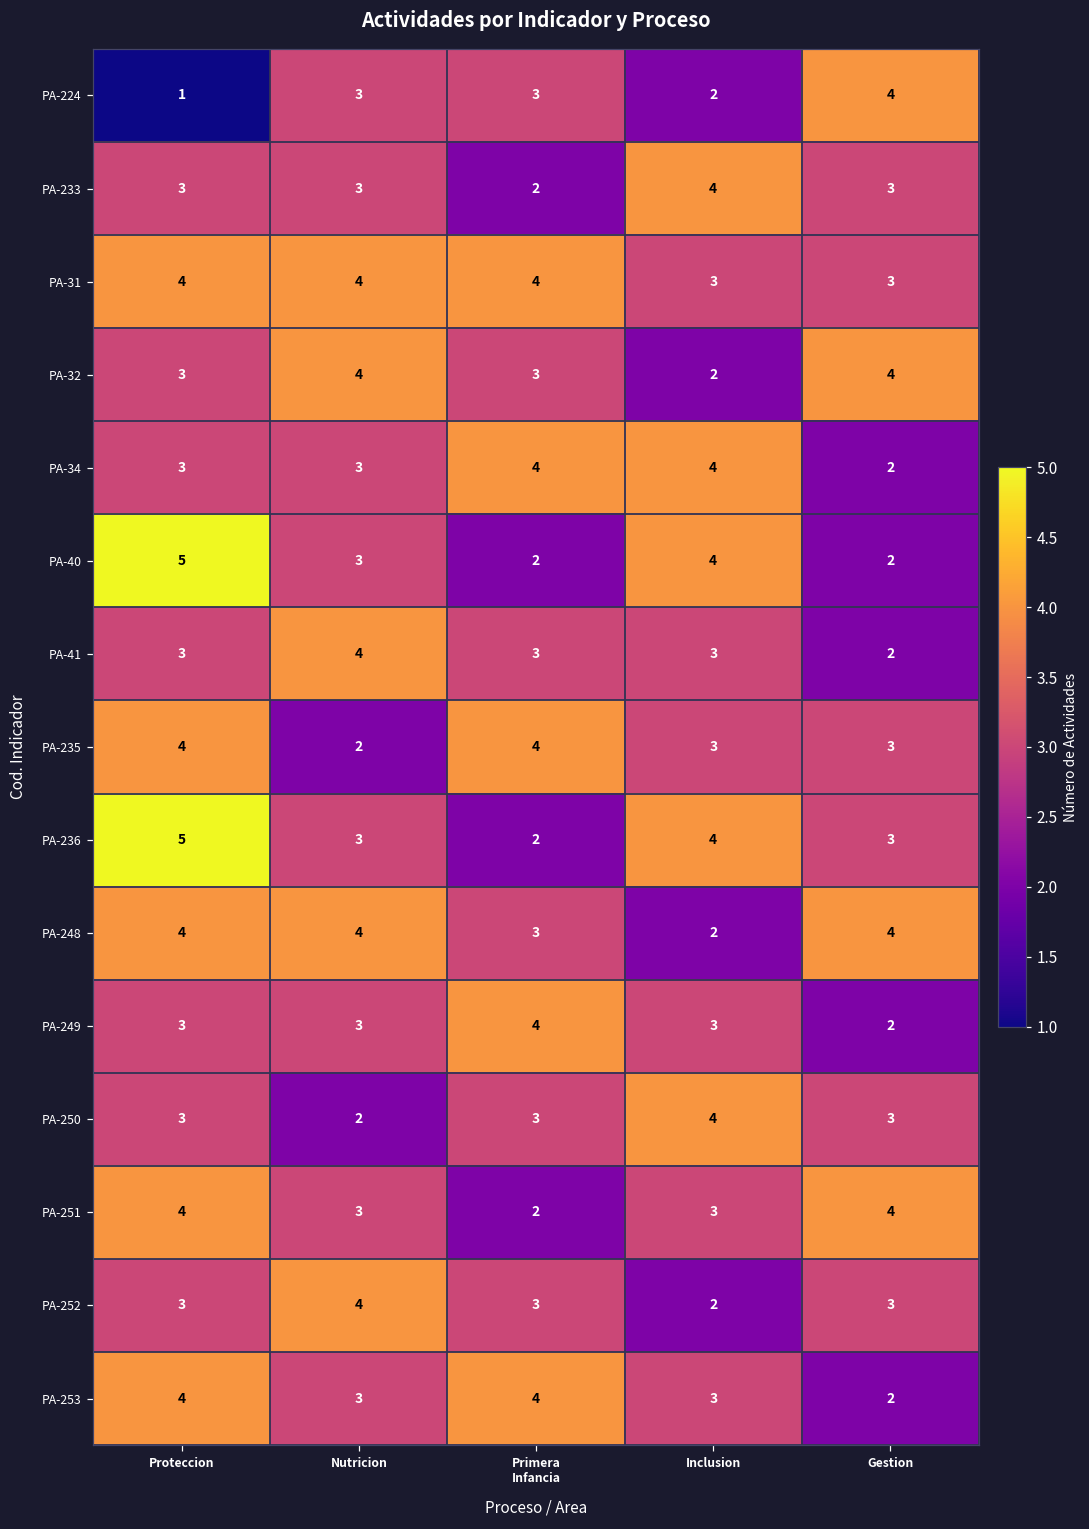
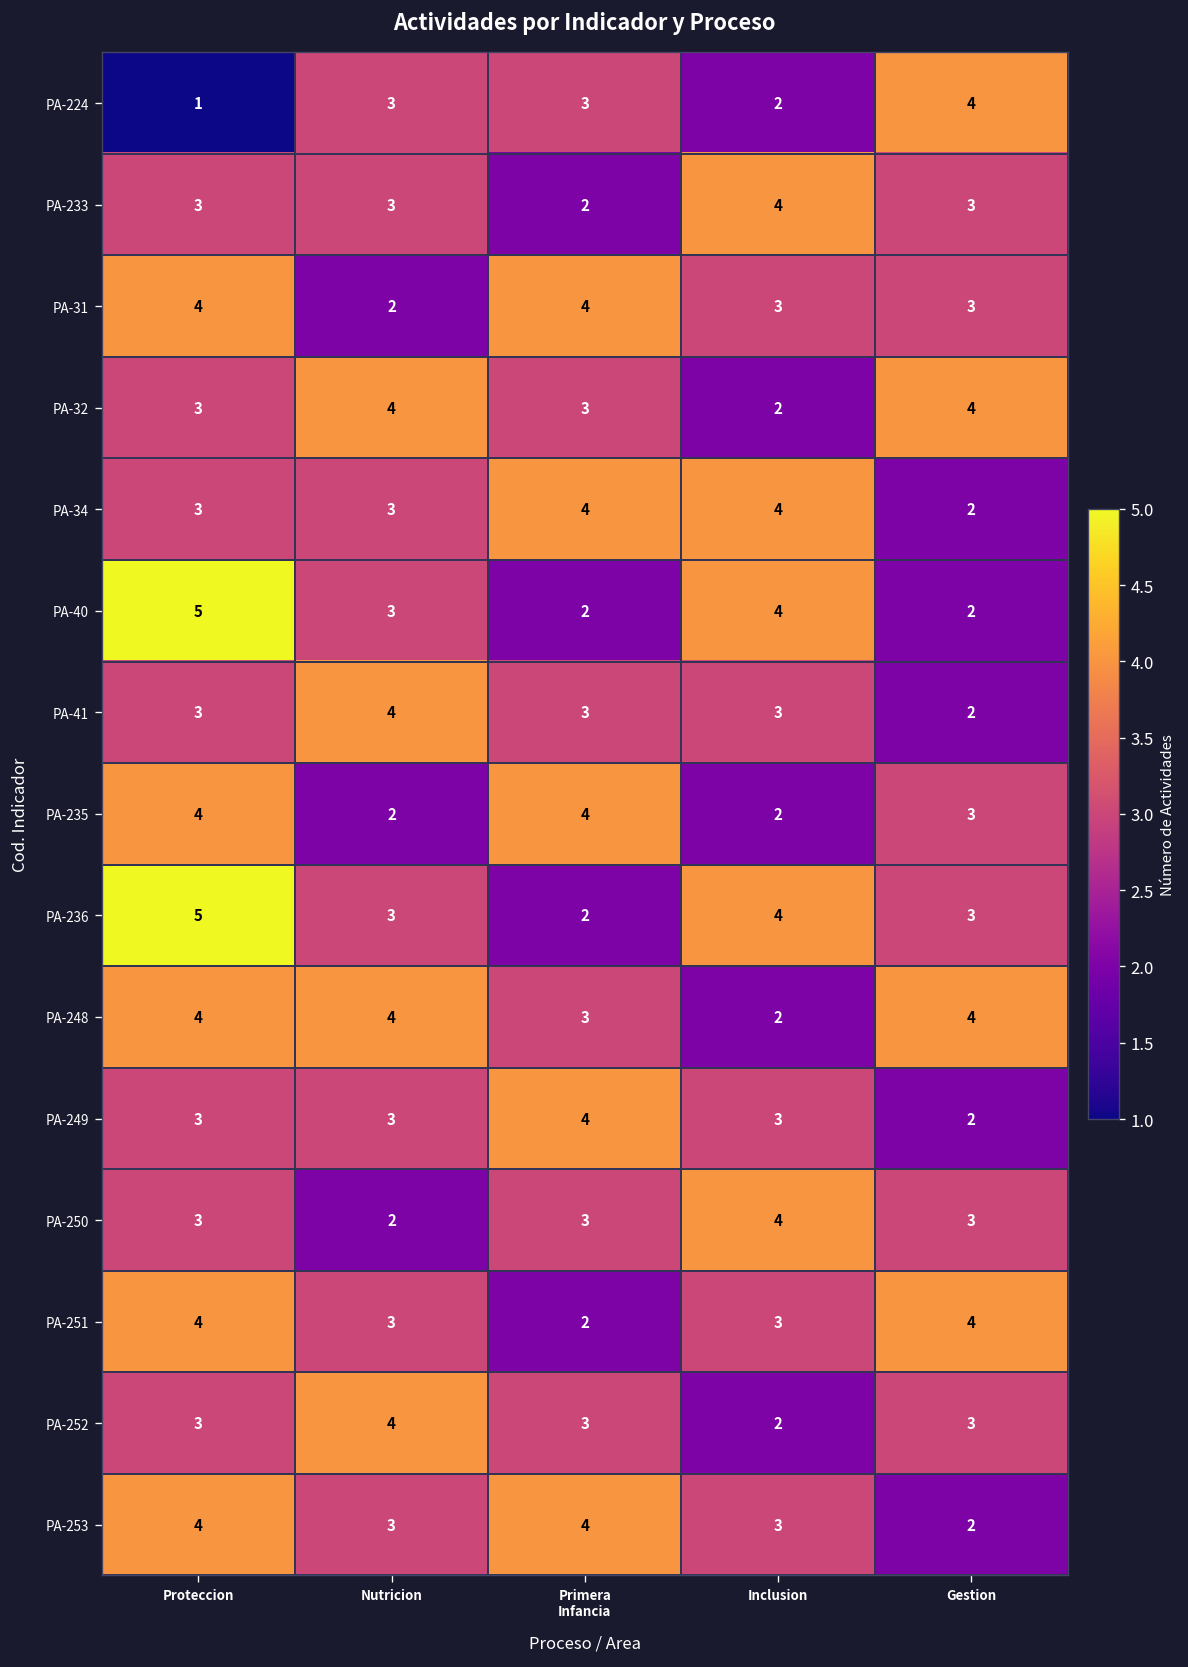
  {
    "PA-224": {
      "Proteccion": 1,
      "Nutricion": 3,
      "Primera Infancia": 3,
      "Inclusion": 2,
      "Gestion": 4
    },
    "PA-233": {
      "Proteccion": 3,
      "Nutricion": 3,
      "Primera Infancia": 2,
      "Inclusion": 4,
      "Gestion": 3
    },
    "PA-31": {
      "Proteccion": 4,
-     "Nutricion": 4,
+     "Nutricion": 2,
      "Primera Infancia": 4,
      "Inclusion": 3,
      "Gestion": 3
    },
    "PA-32": {
      "Proteccion": 3,
      "Nutricion": 4,
      "Primera Infancia": 3,
      "Inclusion": 2,
      "Gestion": 4
    },
    "PA-34": {
      "Proteccion": 3,
      "Nutricion": 3,
      "Primera Infancia": 4,
      "Inclusion": 4,
      "Gestion": 2
    },
    "PA-40": {
      "Proteccion": 5,
      "Nutricion": 3,
      "Primera Infancia": 2,
      "Inclusion": 4,
      "Gestion": 2
    },
    "PA-41": {
      "Proteccion": 3,
      "Nutricion": 4,
      "Primera Infancia": 3,
      "Inclusion": 3,
      "Gestion": 2
    },
    "PA-235": {
      "Proteccion": 4,
      "Nutricion": 2,
      "Primera Infancia": 4,
-     "Inclusion": 3,
+     "Inclusion": 2,
      "Gestion": 3
    },
    "PA-236": {
      "Proteccion": 5,
      "Nutricion": 3,
      "Primera Infancia": 2,
      "Inclusion": 4,
      "Gestion": 3
    },
    "PA-248": {
      "Proteccion": 4,
      "Nutricion": 4,
      "Primera Infancia": 3,
      "Inclusion": 2,
      "Gestion": 4
    },
    "PA-249": {
      "Proteccion": 3,
      "Nutricion": 3,
      "Primera Infancia": 4,
      "Inclusion": 3,
      "Gestion": 2
    },
    "PA-250": {
      "Proteccion": 3,
      "Nutricion": 2,
      "Primera Infancia": 3,
      "Inclusion": 4,
      "Gestion": 3
    },
    "PA-251": {
      "Proteccion": 4,
      "Nutricion": 3,
      "Primera Infancia": 2,
      "Inclusion": 3,
      "Gestion": 4
    },
    "PA-252": {
      "Proteccion": 3,
      "Nutricion": 4,
      "Primera Infancia": 3,
      "Inclusion": 2,
      "Gestion": 3
    },
    "PA-253": {
      "Proteccion": 4,
      "Nutricion": 3,
      "Primera Infancia": 4,
      "Inclusion": 3,
      "Gestion": 2
    }
  }
